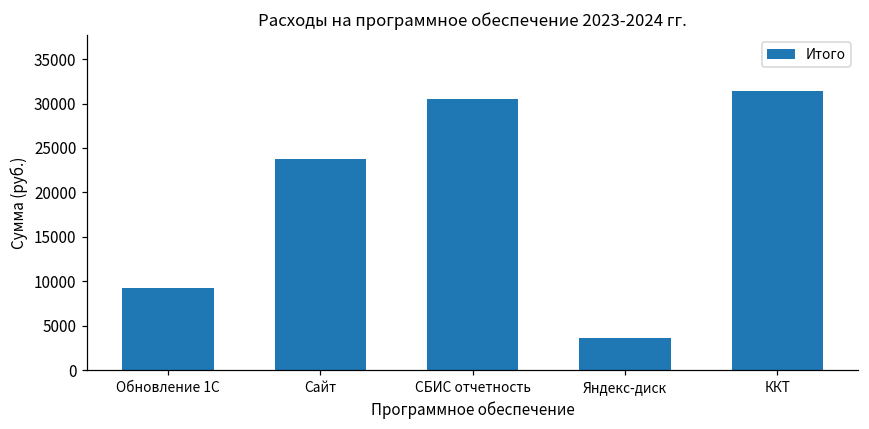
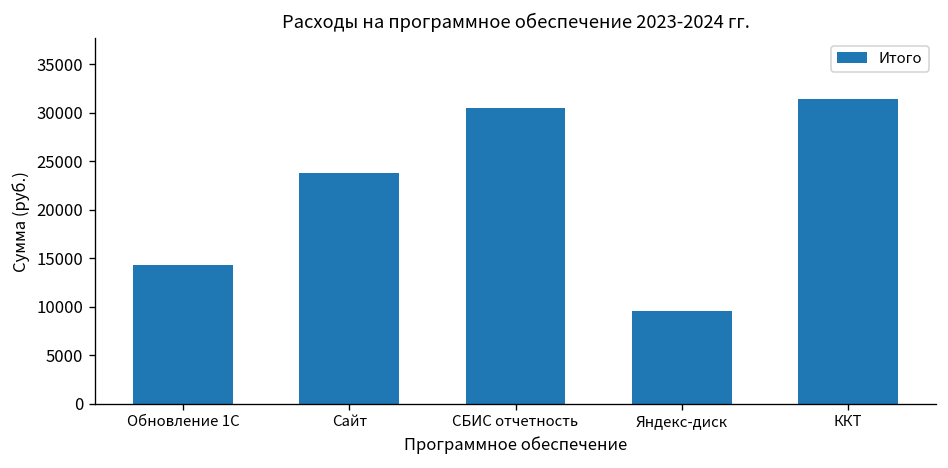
  {
-   "Обновление 1С": 9000,
+   "Обновление 1С": 14000,
    "Сайт": 24000,
    "СБИС отчетность": 30000,
-   "Яндекс-диск": 4000,
+   "Яндекс-диск": 10000,
    "ККТ": 31000
  }
